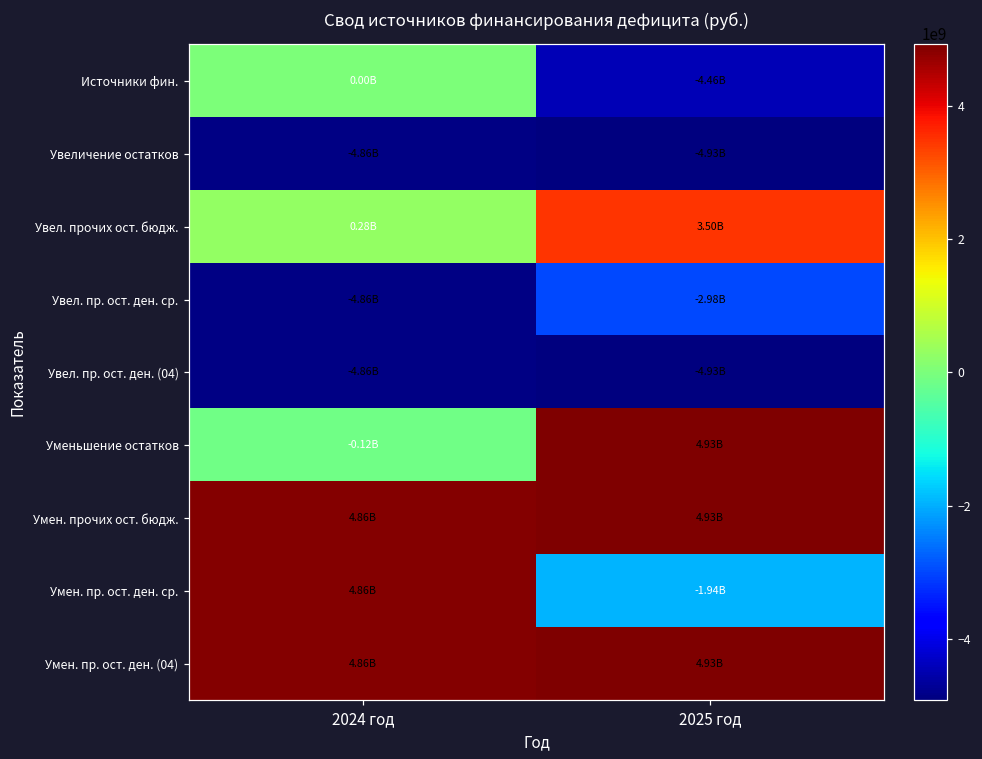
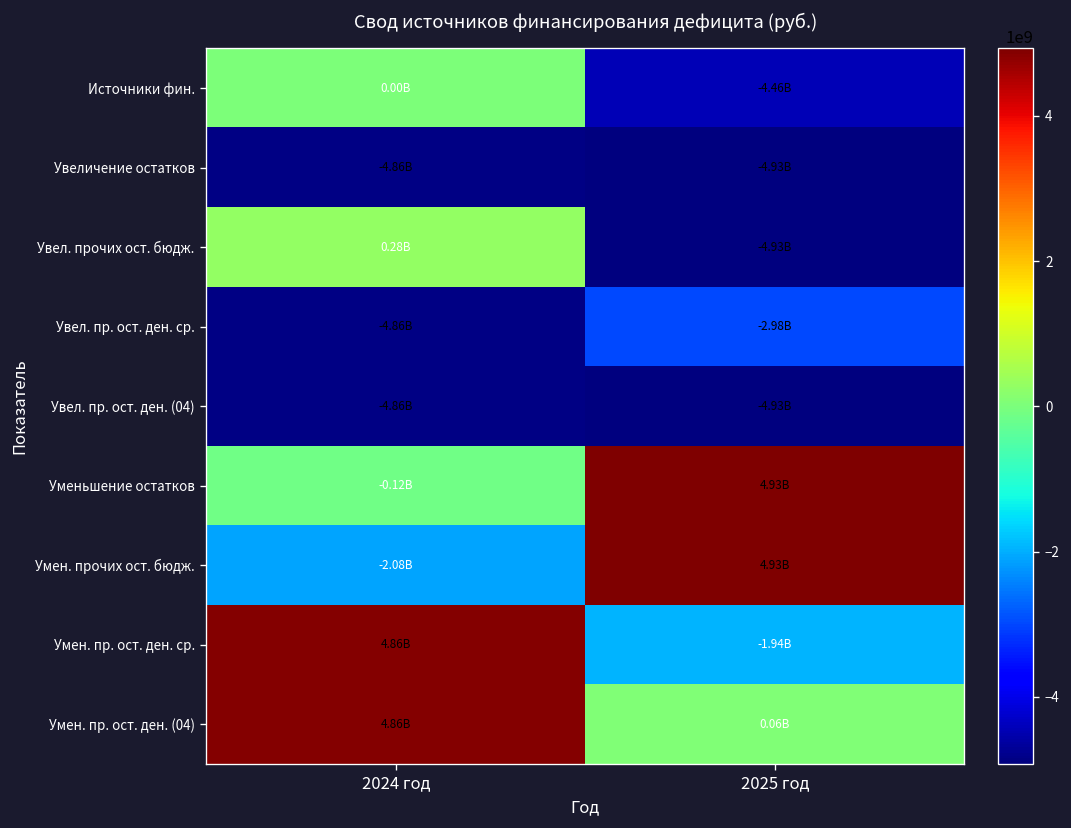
  {
    "Источники фин.": {
      "2024 год": "0.00B",
      "2025 год": "-4.46B"
    },
    "Увеличение остатков": {
      "2024 год": "-4.86B",
      "2025 год": "-4.93B"
    },
    "Увел. прочих ост. бюдж.": {
      "2024 год": "0.28B",
-     "2025 год": "3.50B"
+     "2025 год": "-4.93B"
    },
    "Увел. пр. ост. ден. ср.": {
      "2024 год": "-4.86B",
      "2025 год": "-2.98B"
    },
    "Увел. пр. ост. ден. (04)": {
      "2024 год": "-4.86B",
      "2025 год": "-4.93B"
    },
    "Уменьшение остатков": {
      "2024 год": "-0.12B",
      "2025 год": "4.93B"
    },
    "Умен. прочих ост. бюдж.": {
-     "2024 год": "4.86B",
+     "2024 год": "-2.08B",
      "2025 год": "4.93B"
    },
    "Умен. пр. ост. ден. ср.": {
      "2024 год": "4.86B",
      "2025 год": "-1.94B"
    },
    "Умен. пр. ост. ден. (04)": {
      "2024 год": "4.86B",
-     "2025 год": "4.93B"
+     "2025 год": "0.06B"
    }
  }
